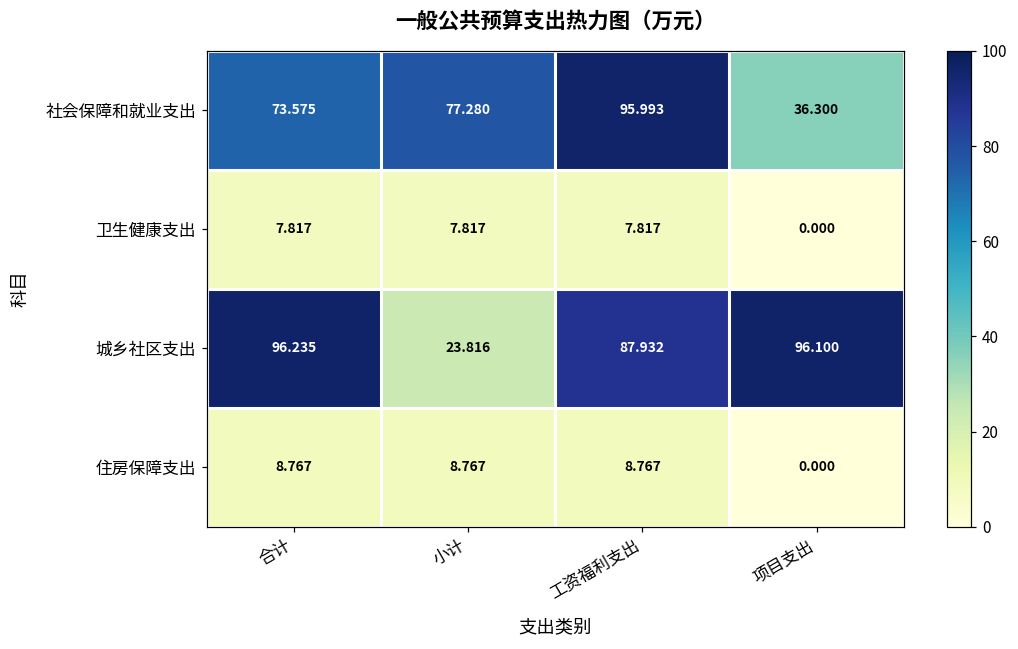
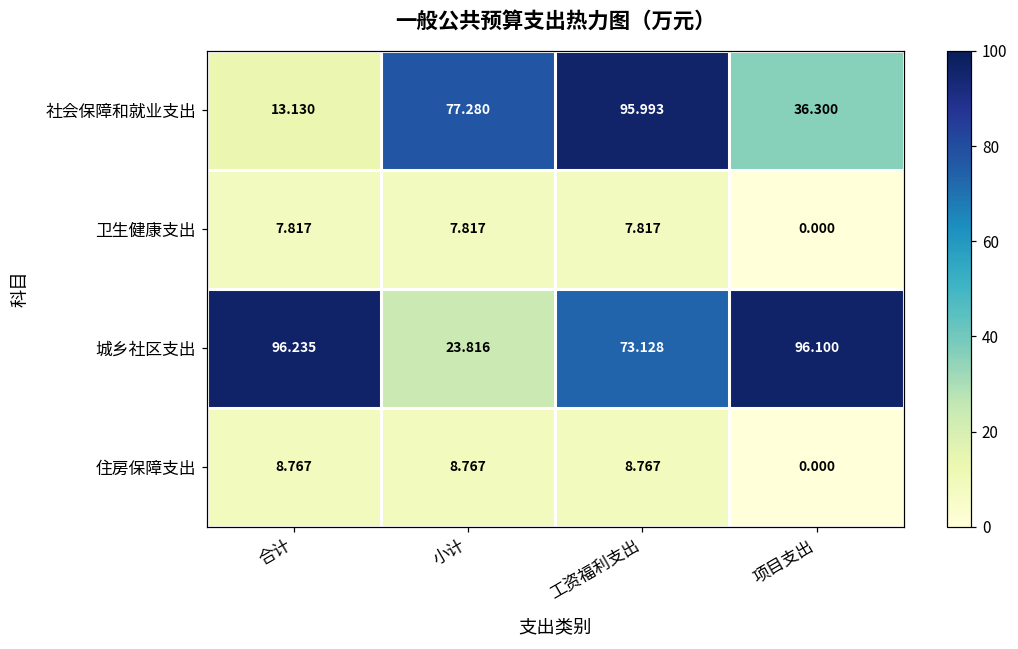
  {
    "社会保障和就业支出": {
-     "合计": 73.575,
+     "合计": 13.130,
      "小计": 77.280,
      "工资福利支出": 95.993,
      "项目支出": 36.300
    },
    "卫生健康支出": {
      "合计": 7.817,
      "小计": 7.817,
      "工资福利支出": 7.817,
      "项目支出": 0.000
    },
    "城乡社区支出": {
      "合计": 96.235,
      "小计": 23.816,
-     "工资福利支出": 87.932,
+     "工资福利支出": 73.128,
      "项目支出": 96.100
    },
    "住房保障支出": {
      "合计": 8.767,
      "小计": 8.767,
      "工资福利支出": 8.767,
      "项目支出": 0.000
    }
  }
